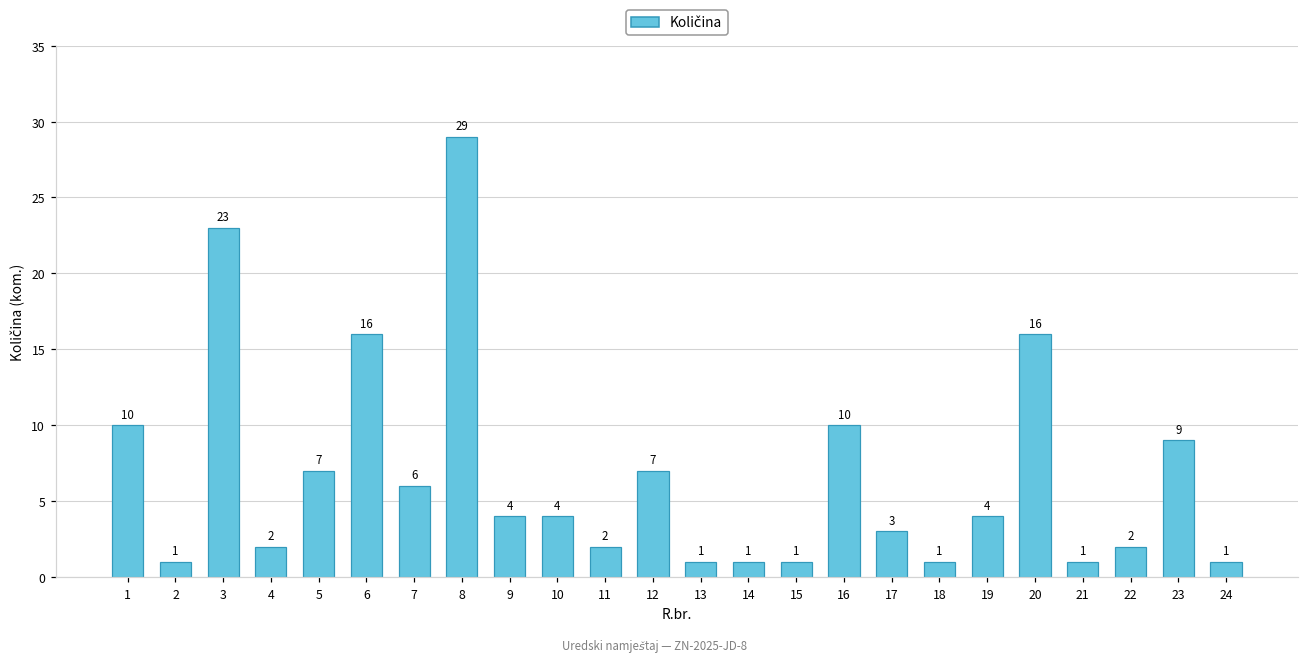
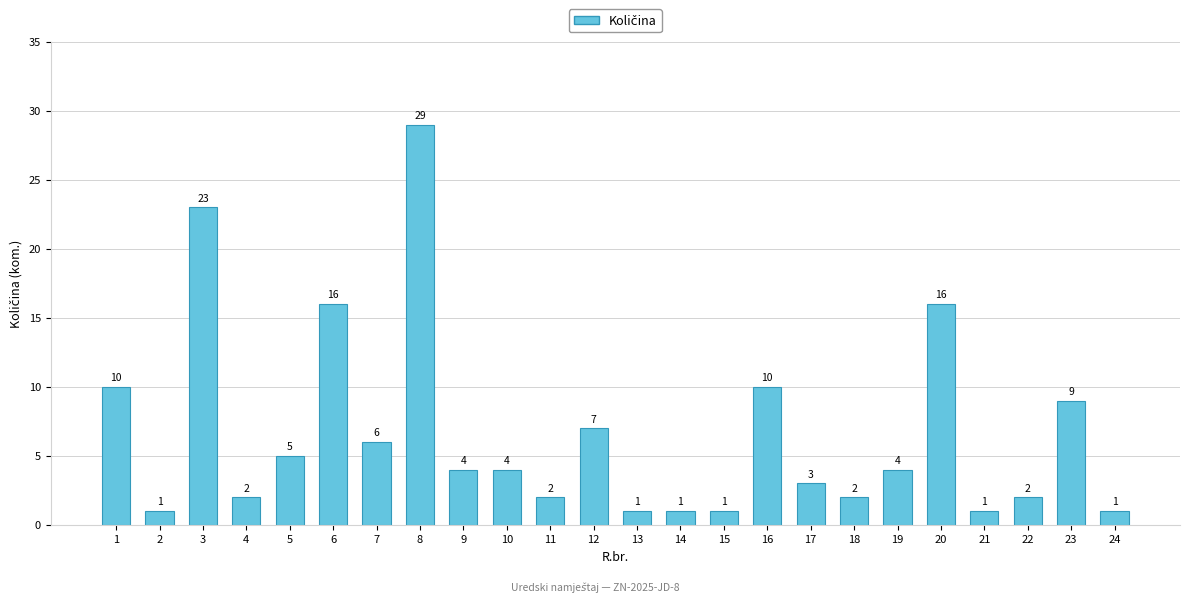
  {
    "1": 10,
    "2": 1,
    "3": 23,
    "4": 2,
-   "5": 7,
+   "5": 5,
    "6": 16,
    "7": 6,
    "8": 29,
    "9": 4,
    "10": 4,
    "11": 2,
    "12": 7,
    "13": 1,
    "14": 1,
    "15": 1,
    "16": 10,
    "17": 3,
-   "18": 1,
+   "18": 2,
    "19": 4,
    "20": 16,
    "21": 1,
    "22": 2,
    "23": 9,
    "24": 1
  }
